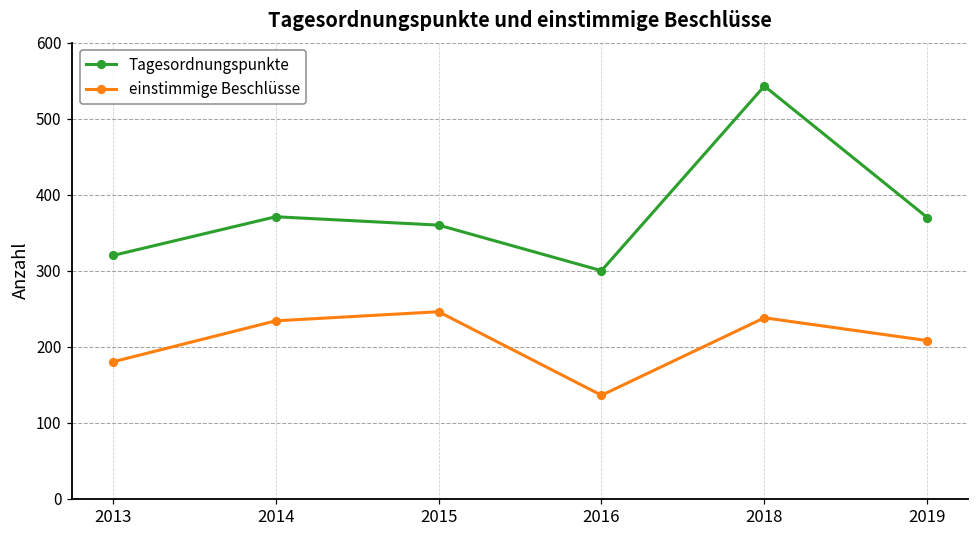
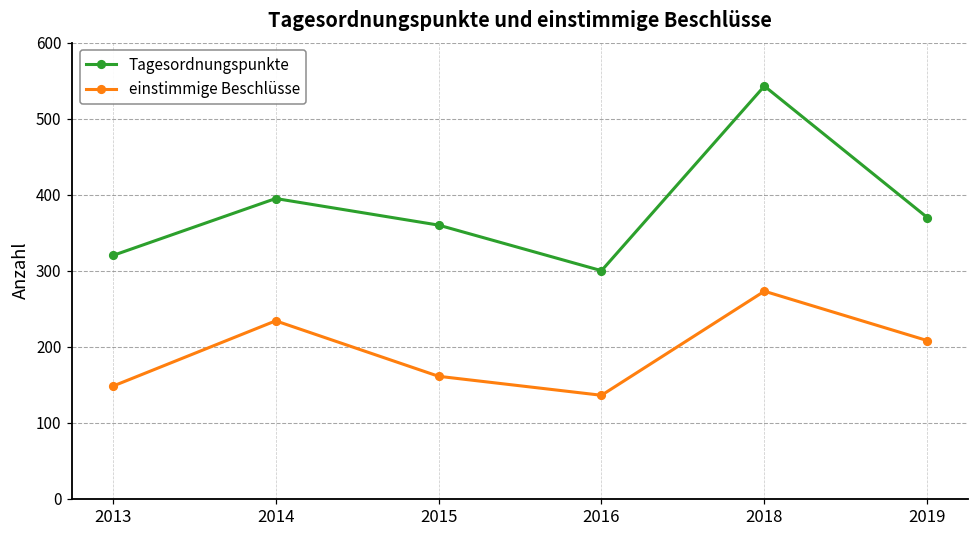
  {
    "Tagesordnungspunkte": {
      "2013": 320,
-     "2014": 370,
+     "2014": 400,
      "2015": 360,
      "2016": 300,
      "2018": 540,
      "2019": 370
    },
    "einstimmige Beschlüsse": {
-     "2013": 180,
+     "2013": 150,
      "2014": 230,
-     "2015": 250,
+     "2015": 160,
      "2016": 140,
-     "2018": 240,
+     "2018": 270,
      "2019": 210
    }
  }
